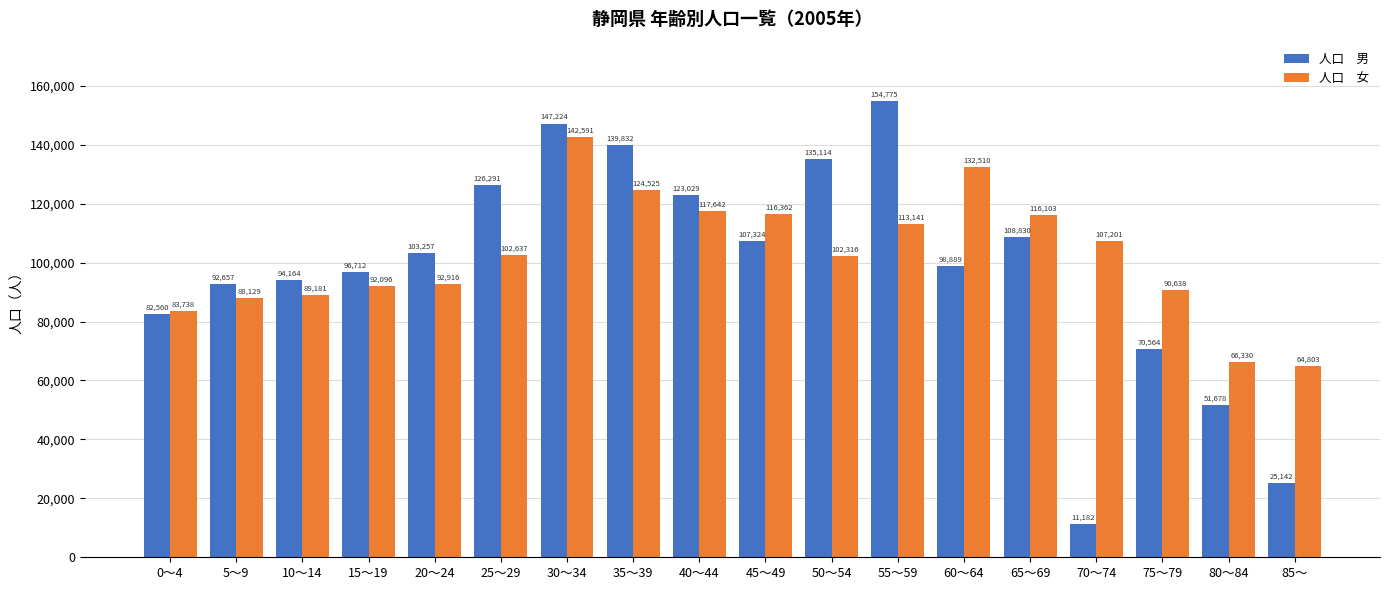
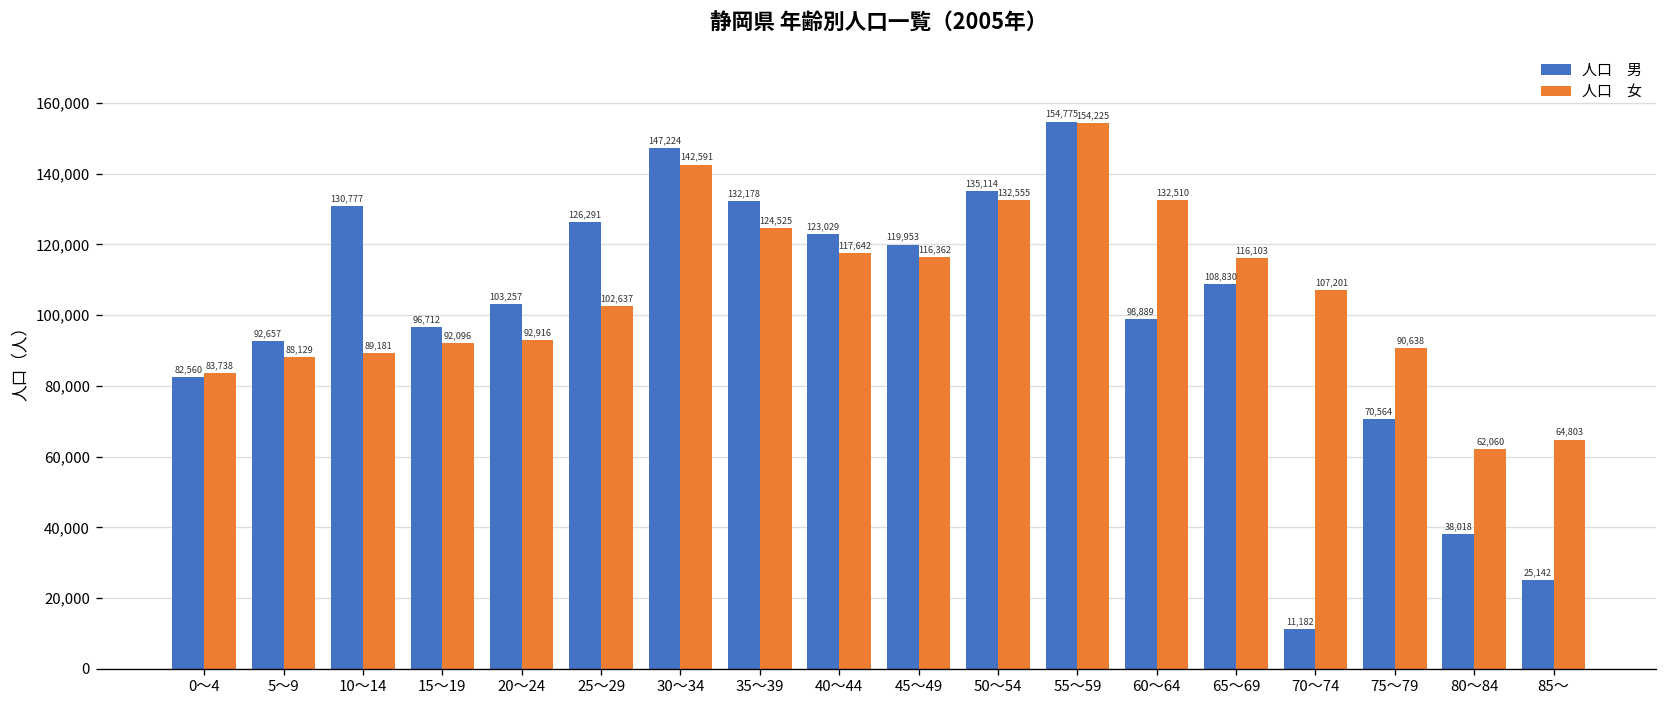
  {
    "人口 男": {
      "0～4": "82,560",
      "5～9": "92,657",
-     "10～14": "94,164",
+     "10～14": "130,777",
      "15～19": "96,712",
      "20～24": "103,257",
      "25～29": "126,291",
      "30～34": "147,224",
-     "35～39": "139,832",
+     "35～39": "132,178",
      "40～44": "123,029",
-     "45～49": "107,324",
+     "45～49": "119,953",
      "50～54": "135,114",
      "55～59": "154,775",
      "60～64": "98,889",
      "65～69": "108,830",
      "70～74": "11,182",
      "75～79": "70,564",
-     "80～84": "51,678",
+     "80～84": "38,018",
      "85～": "25,142"
    },
    "人口 女": {
      "0～4": "83,738",
      "5～9": "88,129",
      "10～14": "89,181",
      "15～19": "92,096",
      "20～24": "92,916",
      "25～29": "102,637",
      "30～34": "142,591",
      "35～39": "124,525",
      "40～44": "117,642",
      "45～49": "116,362",
-     "50～54": "102,316",
-     "55～59": "113,141",
+     "50～54": "132,555",
+     "55～59": "154,225",
      "60～64": "132,510",
      "65～69": "116,103",
      "70～74": "107,201",
      "75～79": "90,638",
-     "80～84": "66,330",
+     "80～84": "62,060",
      "85～": "64,803"
    }
  }
